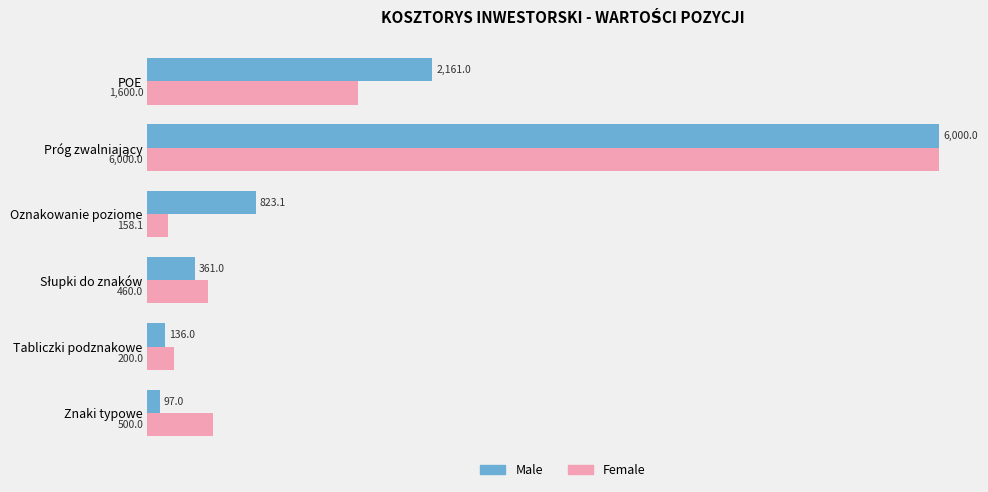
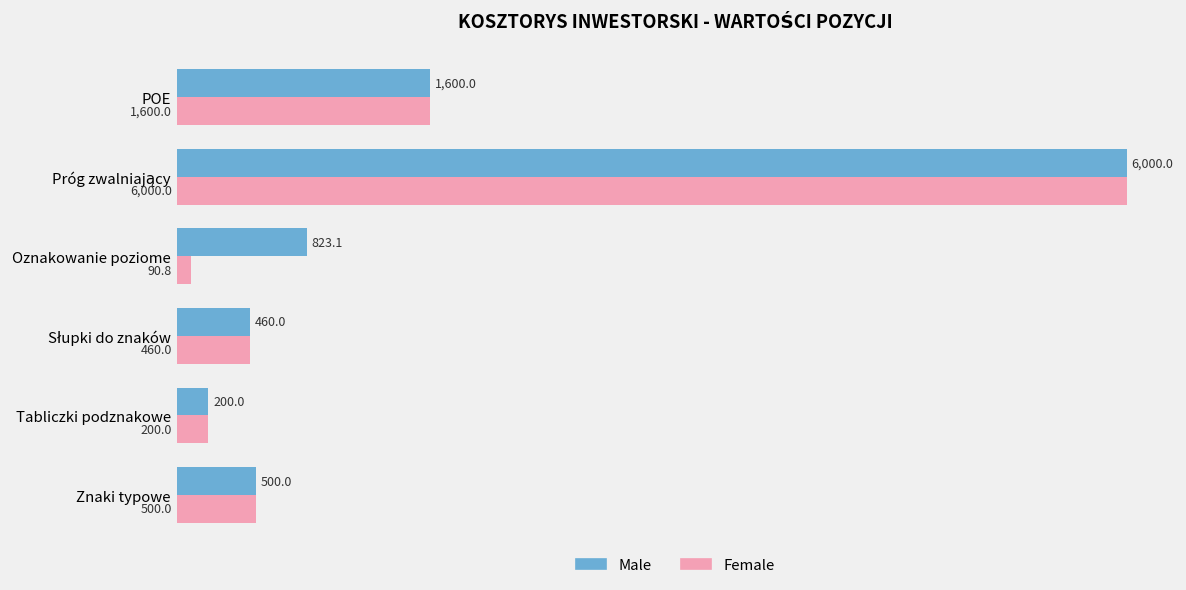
  {
    "Male": {
-     "POE": "2,161.0",
+     "POE": "1,600.0",
      "Próg zwalniający": "6,000.0",
      "Oznakowanie poziome": "823.1",
-     "Słupki do znaków": "361.0",
-     "Tabliczki podznakowe": "136.0",
-     "Znaki typowe": "97.0"
+     "Słupki do znaków": "460.0",
+     "Tabliczki podznakowe": "200.0",
+     "Znaki typowe": "500.0"
    },
    "Female": {
-     "Oznakowanie poziome": "158.1"
+     "Oznakowanie poziome": "90.8"
    }
  }
